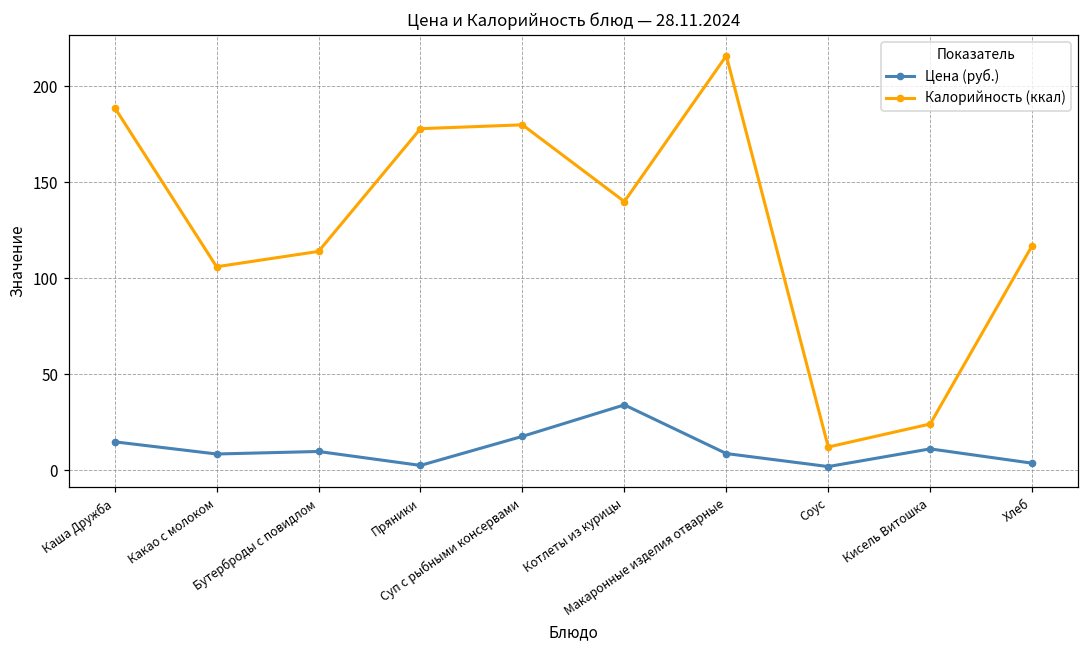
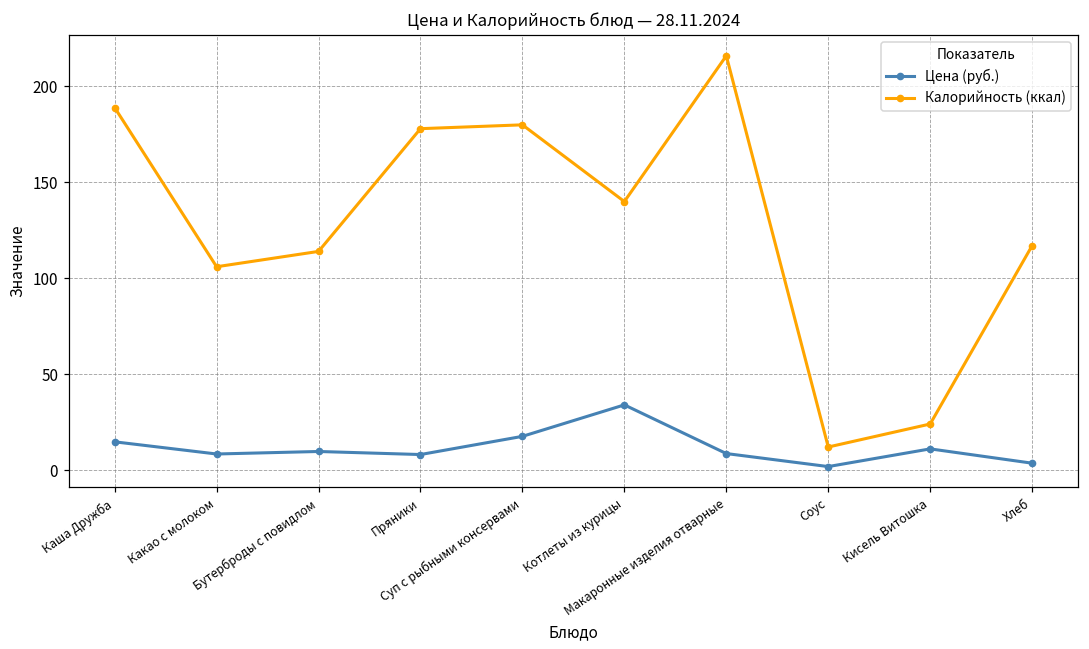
  {
    "Цена (руб.)": {
      "Каша Дружба": 15,
      "Какао с молоком": 8,
      "Бутерброды с повидлом": 10,
-     "Пряники": 2,
+     "Пряники": 8,
      "Суп с рыбными консервами": 18,
      "Котлеты из курицы": 34,
      "Макаронные изделия отварные": 9,
      "Соус": 2,
      "Кисель Витошка": 11,
      "Хлеб": 4
    },
    "Калорийность (ккал)": {
      "Каша Дружба": 189,
      "Какао с молоком": 106,
      "Бутерброды с повидлом": 114,
      "Пряники": 178,
      "Суп с рыбными консервами": 180,
      "Котлеты из курицы": 140,
      "Макаронные изделия отварные": 216,
      "Соус": 12,
      "Кисель Витошка": 24,
      "Хлеб": 117
    }
  }
